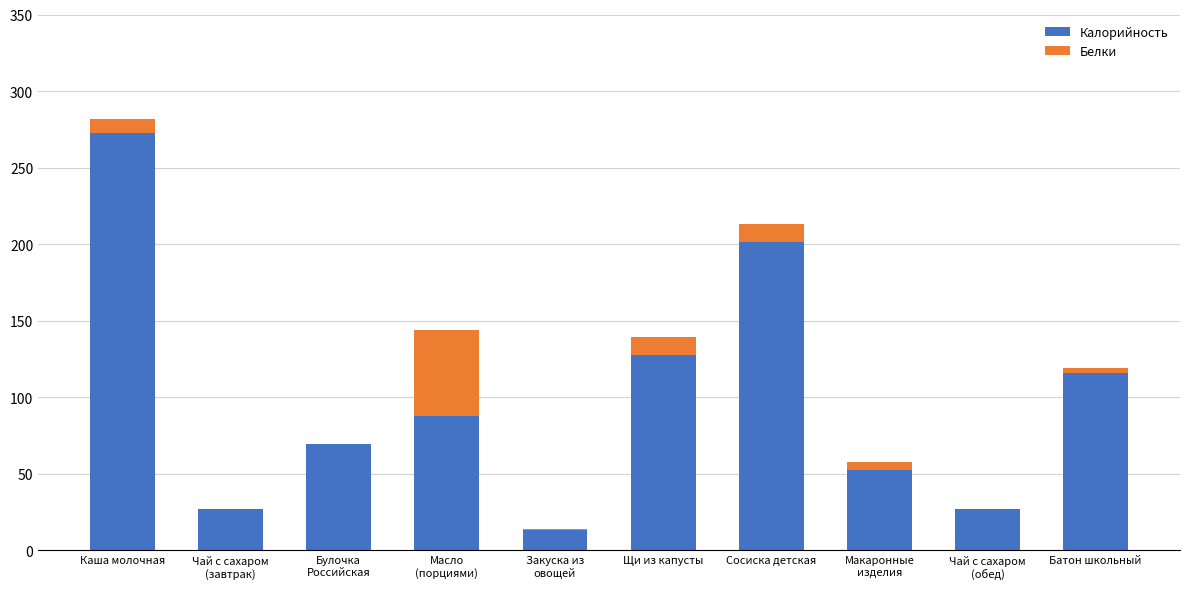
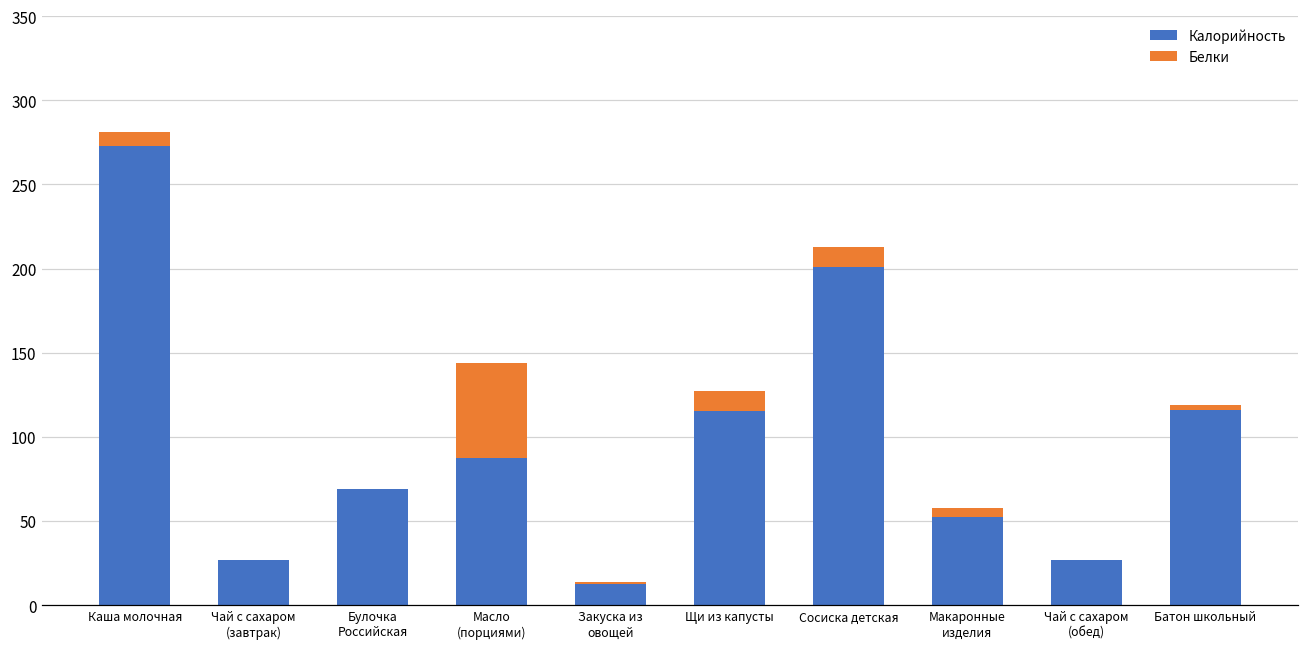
  {
    "Калорийность": {
      "Каша молочная": 273,
      "Чай с сахаром (завтрак)": 27,
      "Булочка Российская": 69,
      "Масло (порциями)": 88,
      "Закуска из овощей": 13,
-     "Щи из капусты": 127,
+     "Щи из капусты": 116,
      "Сосиска детская": 201,
      "Макаронные изделия": 52,
      "Чай с сахаром (обед)": 27,
      "Батон школьный": 116
    },
    "Белки": {
      "Каша молочная": 9,
      "Масло (порциями)": 56,
      "Щи из капусты": 12,
      "Сосиска детская": 12,
      "Макаронные изделия": 5,
      "Батон школьный": 3
    }
  }
